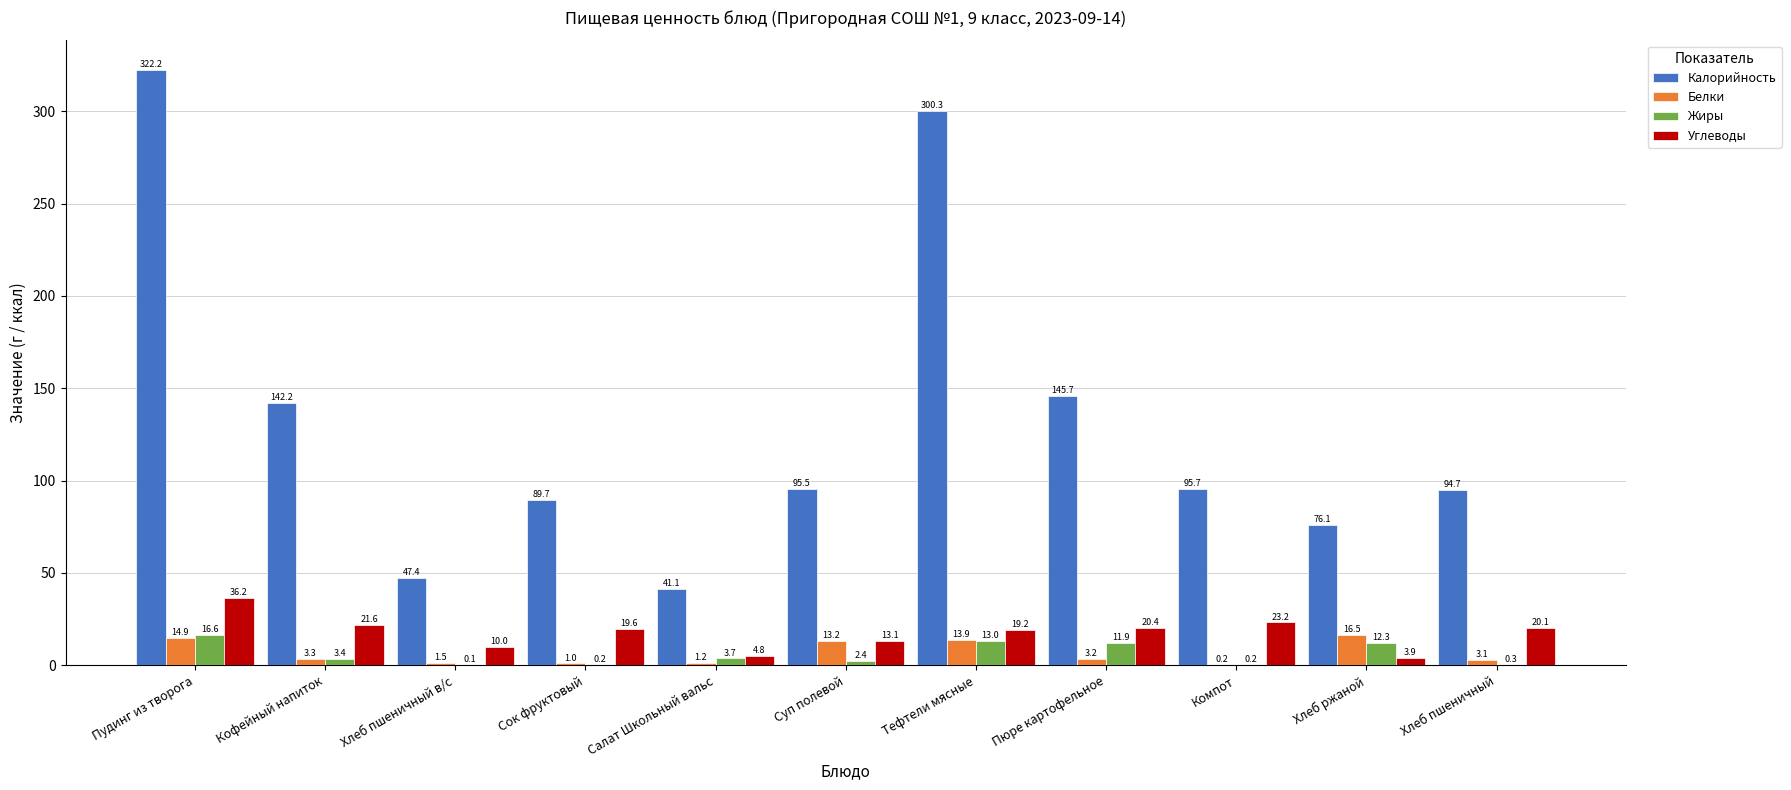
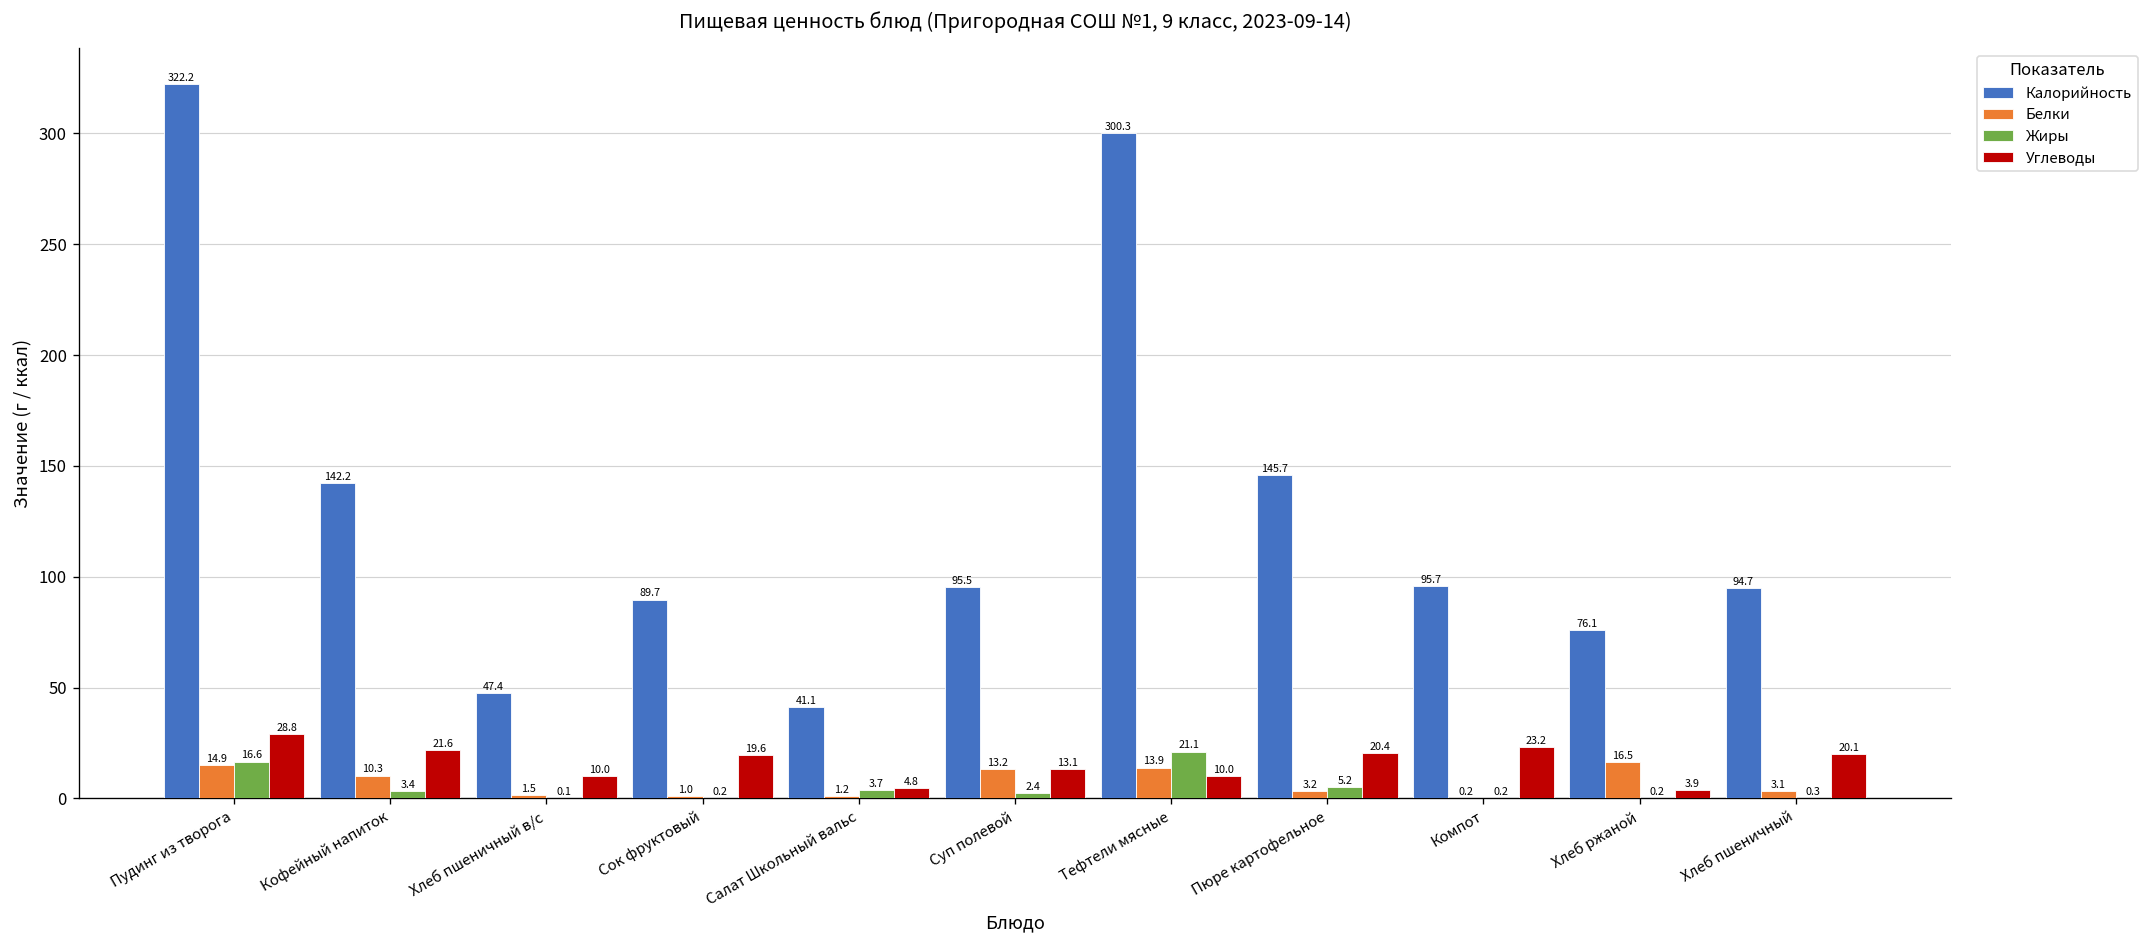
  {
    "Калорийность": {
      "Пудинг из творога": 322.2,
      "Кофейный напиток": 142.2,
      "Хлеб пшеничный в/с": 47.4,
      "Сок фруктовый": 89.7,
      "Салат Школьный вальс": 41.1,
      "Суп полевой": 95.5,
      "Тефтели мясные": 300.3,
      "Пюре картофельное": 145.7,
      "Компот": 95.7,
      "Хлеб ржаной": 76.1,
      "Хлеб пшеничный": 94.7
    },
    "Белки": {
      "Пудинг из творога": 14.9,
-     "Кофейный напиток": 3.3,
+     "Кофейный напиток": 10.3,
      "Хлеб пшеничный в/с": 1.5,
      "Сок фруктовый": 1.0,
      "Салат Школьный вальс": 1.2,
      "Суп полевой": 13.2,
      "Тефтели мясные": 13.9,
      "Пюре картофельное": 3.2,
      "Компот": 0.2,
      "Хлеб ржаной": 16.5,
      "Хлеб пшеничный": 3.1
    },
    "Жиры": {
      "Пудинг из творога": 16.6,
      "Кофейный напиток": 3.4,
      "Хлеб пшеничный в/с": 0.1,
      "Сок фруктовый": 0.2,
      "Салат Школьный вальс": 3.7,
      "Суп полевой": 2.4,
-     "Тефтели мясные": 13.0,
-     "Пюре картофельное": 11.9,
+     "Тефтели мясные": 21.1,
+     "Пюре картофельное": 5.2,
      "Компот": 0.2,
-     "Хлеб ржаной": 12.3,
+     "Хлеб ржаной": 0.2,
      "Хлеб пшеничный": 0.3
    },
    "Углеводы": {
-     "Пудинг из творога": 36.2,
+     "Пудинг из творога": 28.8,
      "Кофейный напиток": 21.6,
      "Хлеб пшеничный в/с": 10.0,
      "Сок фруктовый": 19.6,
      "Салат Школьный вальс": 4.8,
      "Суп полевой": 13.1,
-     "Тефтели мясные": 19.2,
+     "Тефтели мясные": 10.0,
      "Пюре картофельное": 20.4,
      "Компот": 23.2,
      "Хлеб ржаной": 3.9,
      "Хлеб пшеничный": 20.1
    }
  }
